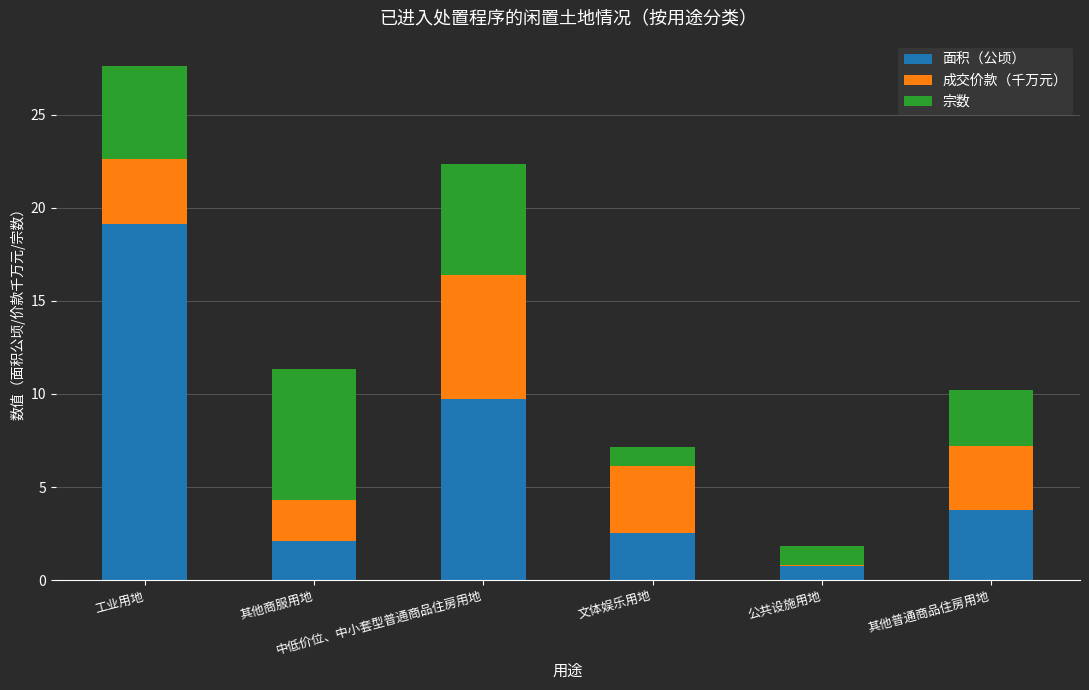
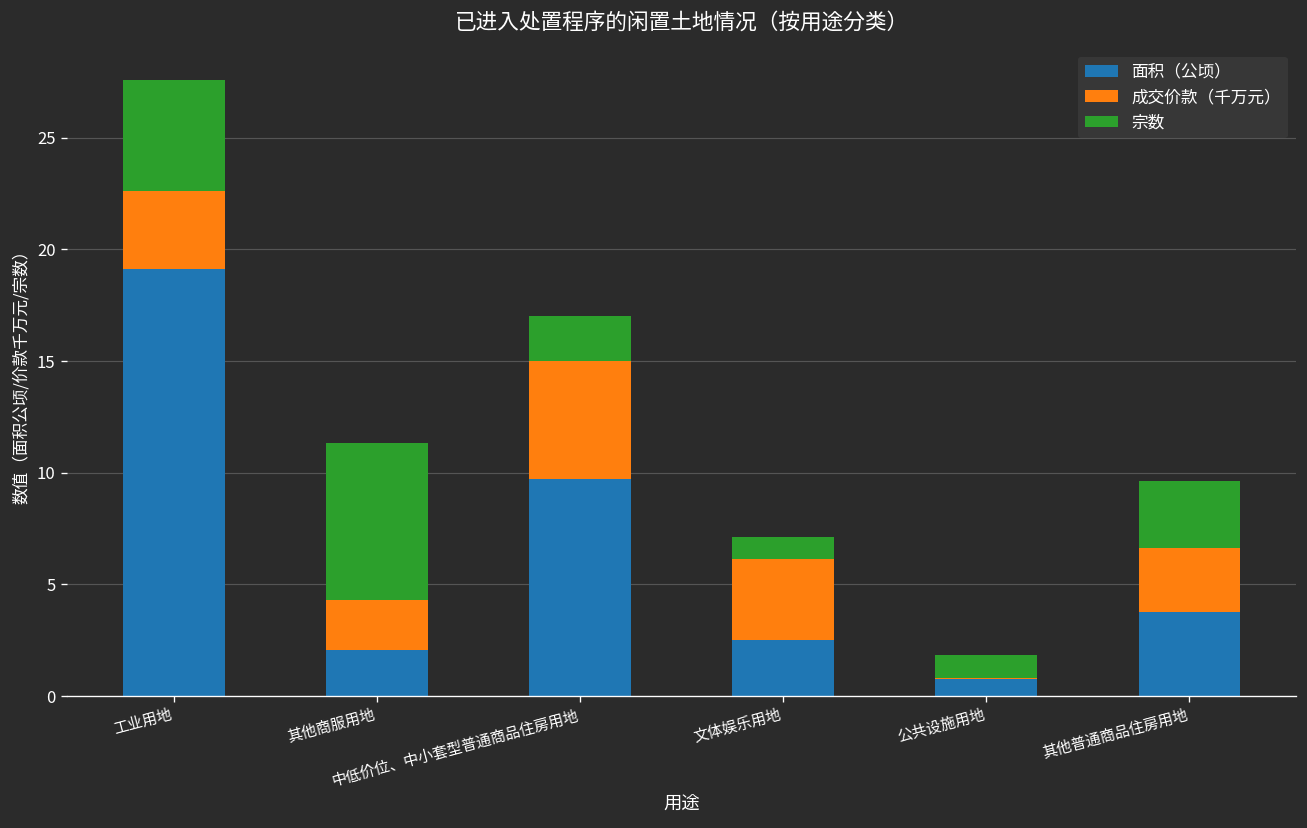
  {
    "面积（公顷）": {
      "工业用地": 19.1,
      "其他商服用地": 2.1,
      "中低价位、中小套型普通商品住房用地": 9.7,
      "文体娱乐用地": 2.5,
      "公共设施用地": 0.8,
      "其他普通商品住房用地": 3.8
    },
    "成交价款（千万元）": {
      "工业用地": 3.5,
      "其他商服用地": 2.2,
-     "中低价位、中小套型普通商品住房用地": 6.7,
+     "中低价位、中小套型普通商品住房用地": 5.3,
      "文体娱乐用地": 3.6,
-     "其他普通商品住房用地": 3.4
+     "其他普通商品住房用地": 2.8
    },
    "宗数": {
      "工业用地": 5,
      "其他商服用地": 7,
-     "中低价位、中小套型普通商品住房用地": 6,
+     "中低价位、中小套型普通商品住房用地": 2,
      "文体娱乐用地": 1,
      "公共设施用地": 1,
      "其他普通商品住房用地": 3
    }
  }
